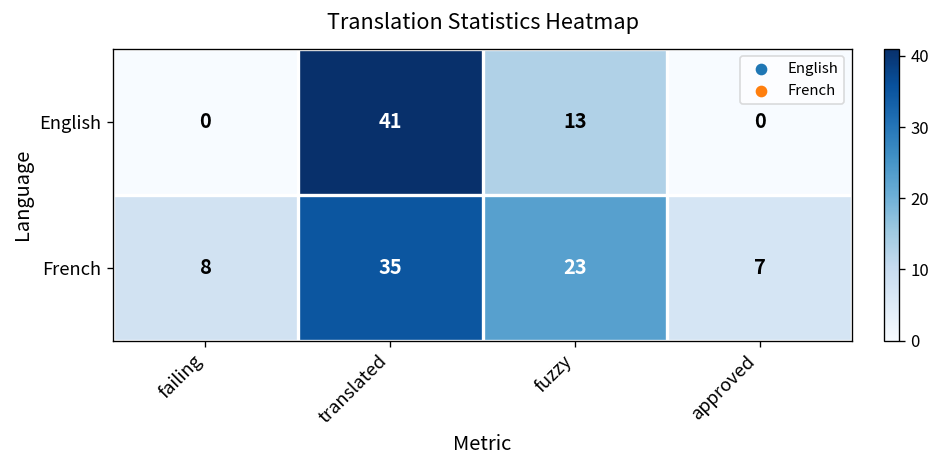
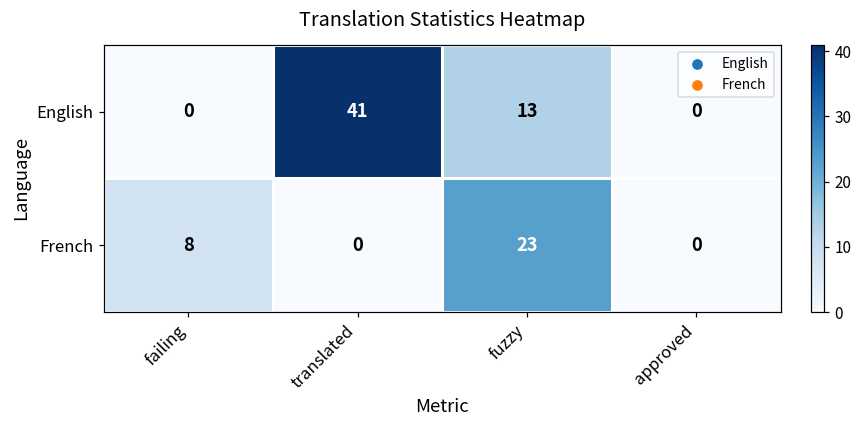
  {
    "English": {
      "failing": 0,
      "translated": 41,
      "fuzzy": 13,
      "approved": 0
    },
    "French": {
      "failing": 8,
-     "translated": 35,
+     "translated": 0,
      "fuzzy": 23,
-     "approved": 7
+     "approved": 0
    }
  }
